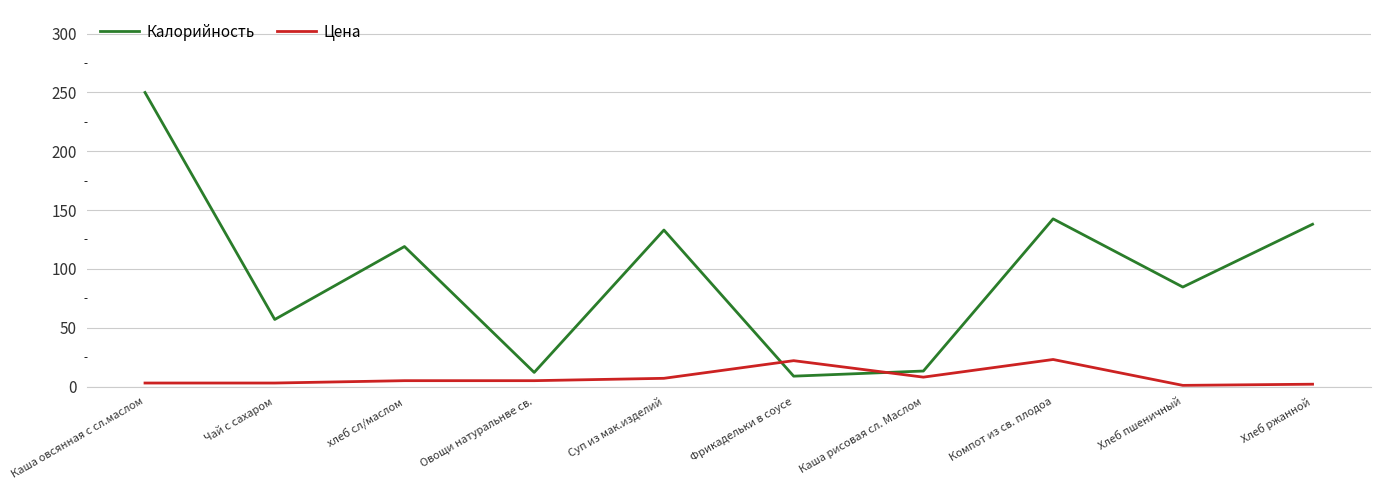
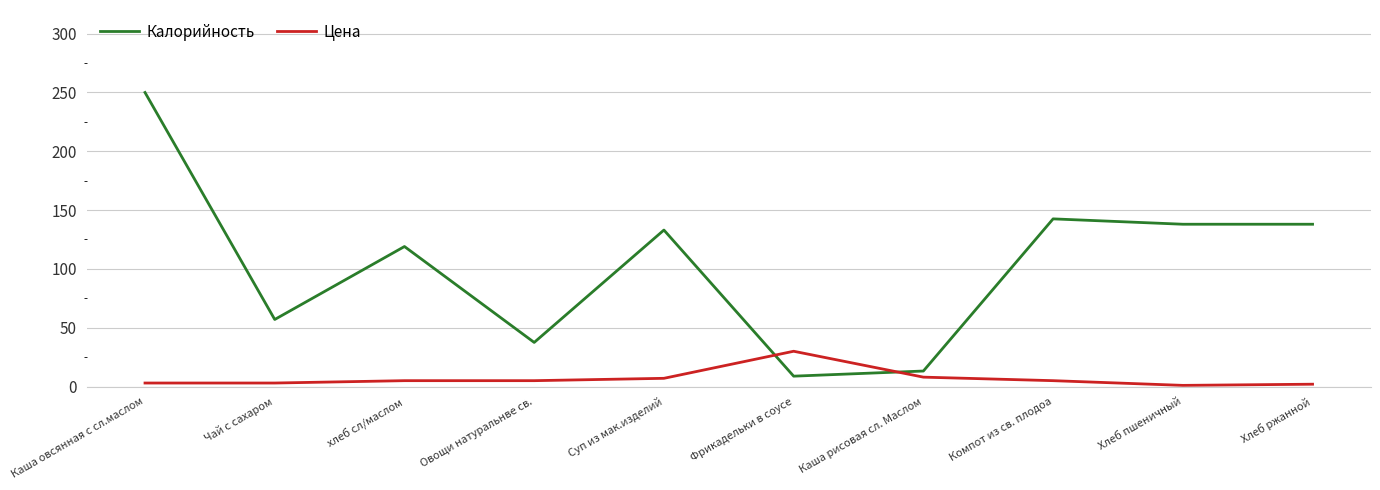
  {
    "Калорийность": {
      "Каша овсянная с сл.маслом": 250,
      "Чай с сахаром": 57,
      "хлеб сл/маслом": 119,
-     "Овощи натуральнве св.": 12,
+     "Овощи натуральнве св.": 38,
      "Суп из мак.изделий": 133,
      "Фрикадельки в соусе": 9,
      "Каша рисовая сл. Маслом": 13,
      "Компот из св. плодоа": 143,
-     "Хлеб пшеничный": 85,
+     "Хлеб пшеничный": 138,
      "Хлеб ржанной": 138
    },
    "Цена": {
      "Каша овсянная с сл.маслом": 3,
      "Чай с сахаром": 3,
      "хлеб сл/маслом": 5,
      "Овощи натуральнве св.": 5,
      "Суп из мак.изделий": 7,
-     "Фрикадельки в соусе": 22,
+     "Фрикадельки в соусе": 30,
      "Каша рисовая сл. Маслом": 8,
-     "Компот из св. плодоа": 23,
+     "Компот из св. плодоа": 5,
      "Хлеб пшеничный": 1,
      "Хлеб ржанной": 2
    }
  }
